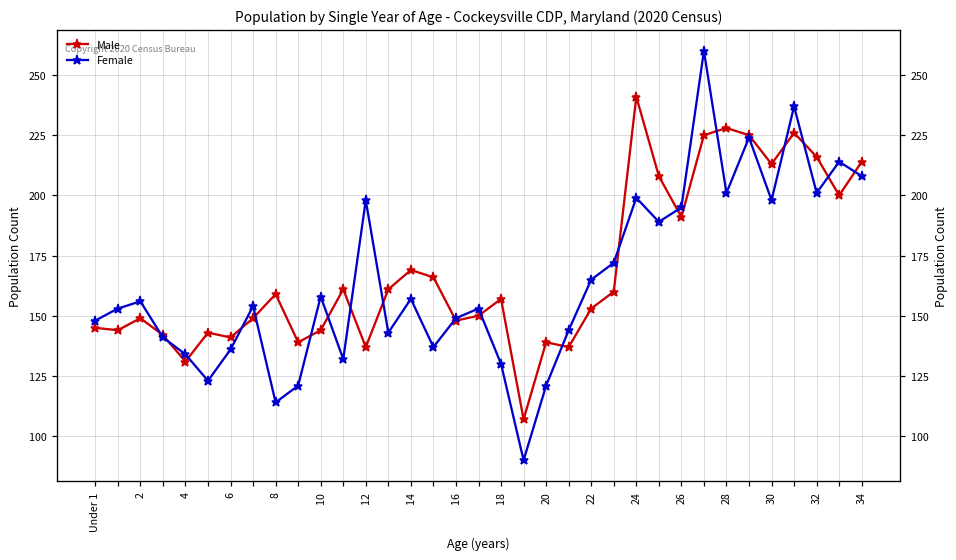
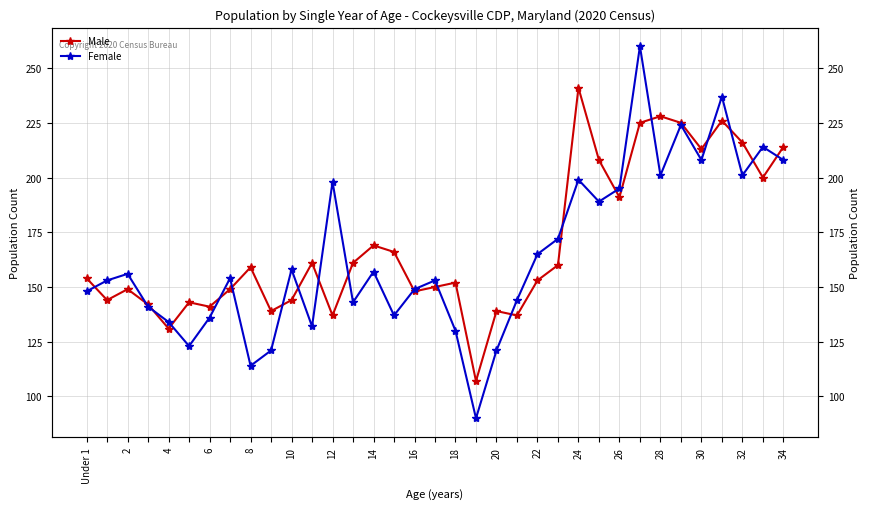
  {
    "Male": {
-     "Under 1": 145,
+     "Under 1": 154,
      "2": 149,
      "4": 131,
      "6": 141,
      "8": 159,
      "10": 144,
      "12": 137,
      "14": 169,
-     "18": 157,
+     "18": 152,
      "20": 139,
      "22": 153,
      "24": 241,
      "26": 191,
      "28": 228,
      "30": 213,
      "32": 216,
      "34": 214
    },
    "Female": {
      "Under 1": 148,
      "2": 156,
      "4": 134,
      "6": 136,
      "8": 114,
      "10": 158,
      "12": 198,
      "14": 157,
      "18": 130,
      "20": 121,
      "22": 165,
      "24": 199,
      "26": 195,
      "28": 201,
-     "30": 198,
+     "30": 208,
      "32": 201,
      "34": 208
    }
  }
